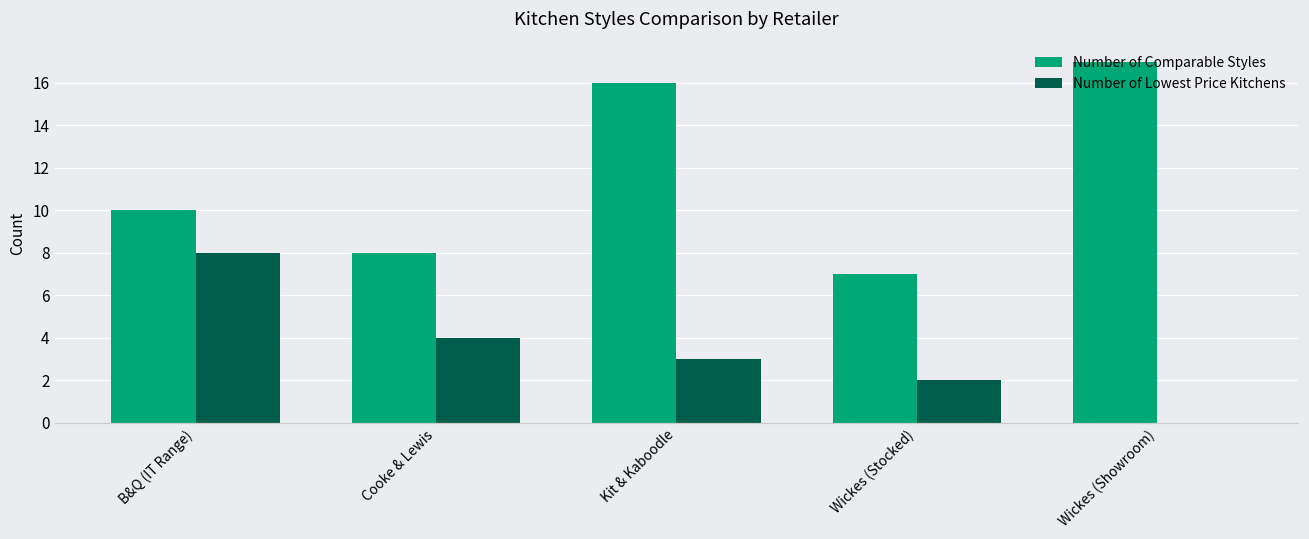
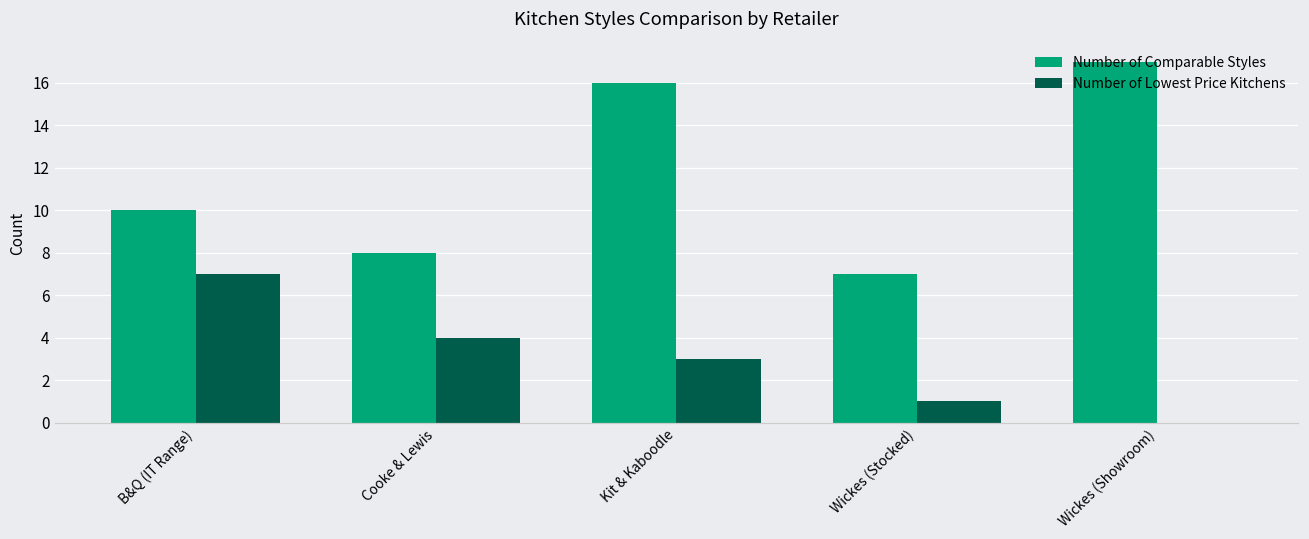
  {
    "Number of Comparable Styles": {
      "B&Q (IT Range)": 10,
      "Cooke & Lewis": 8,
      "Kit & Kaboodle": 16,
      "Wickes (Stocked)": 7
    },
    "Number of Lowest Price Kitchens": {
-     "B&Q (IT Range)": 8,
+     "B&Q (IT Range)": 7,
      "Cooke & Lewis": 4,
      "Kit & Kaboodle": 3,
-     "Wickes (Stocked)": 2,
+     "Wickes (Stocked)": 1,
      "Wickes (Showroom)": 0
    }
  }
